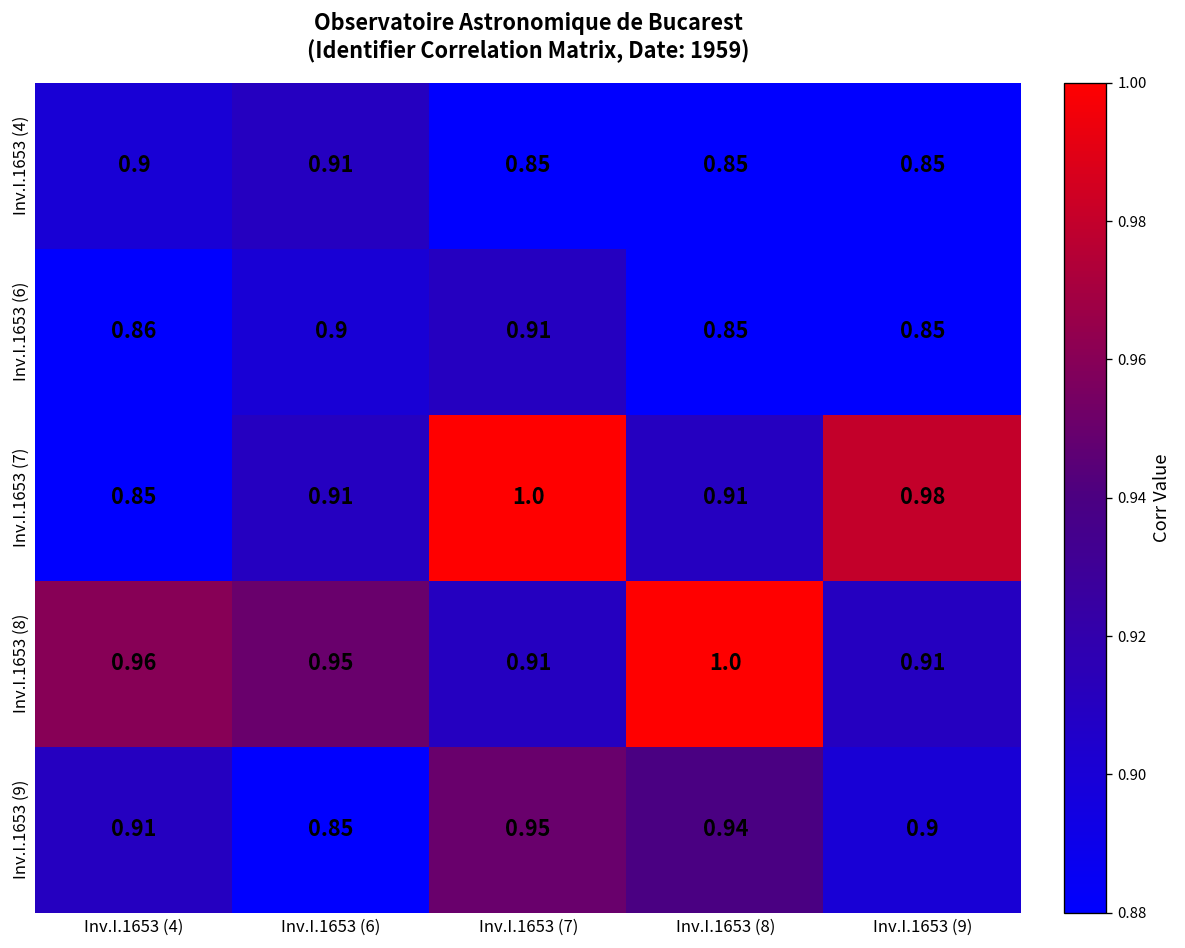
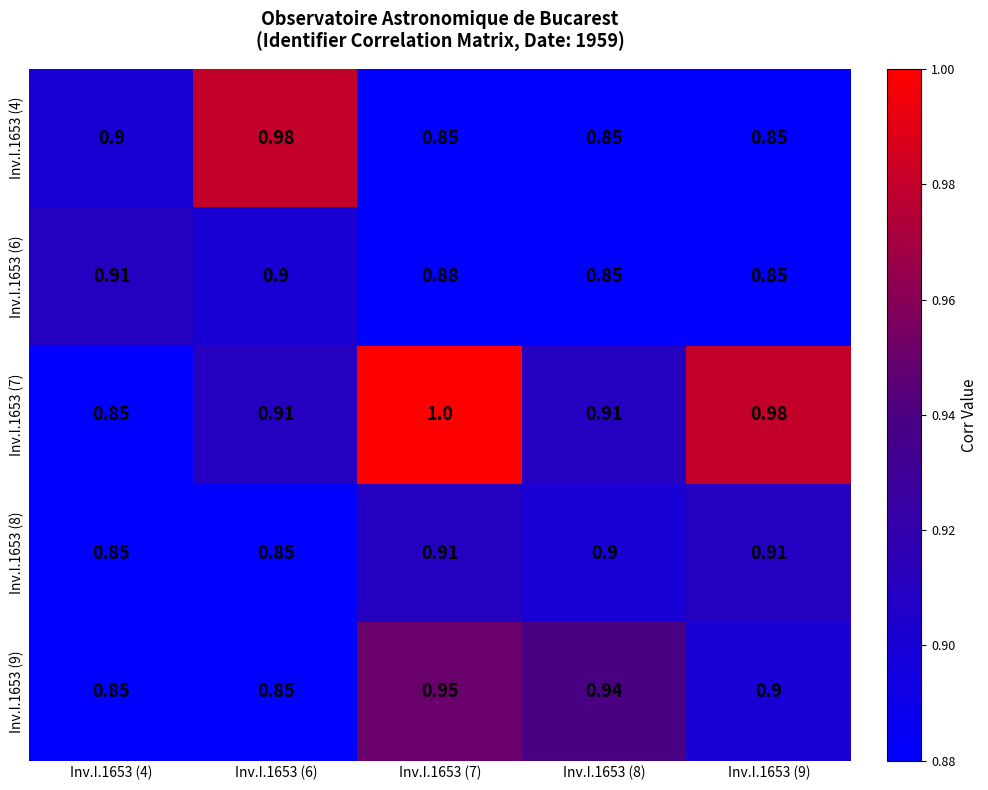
  {
    "Inv.I.1653 (4)": {
      "Inv.I.1653 (4)": 0.9,
-     "Inv.I.1653 (6)": 0.91,
+     "Inv.I.1653 (6)": 0.98,
      "Inv.I.1653 (7)": 0.85,
      "Inv.I.1653 (8)": 0.85,
      "Inv.I.1653 (9)": 0.85
    },
    "Inv.I.1653 (6)": {
-     "Inv.I.1653 (4)": 0.86,
+     "Inv.I.1653 (4)": 0.91,
      "Inv.I.1653 (6)": 0.9,
-     "Inv.I.1653 (7)": 0.91,
+     "Inv.I.1653 (7)": 0.88,
      "Inv.I.1653 (8)": 0.85,
      "Inv.I.1653 (9)": 0.85
    },
    "Inv.I.1653 (7)": {
      "Inv.I.1653 (4)": 0.85,
      "Inv.I.1653 (6)": 0.91,
      "Inv.I.1653 (7)": 1.0,
      "Inv.I.1653 (8)": 0.91,
      "Inv.I.1653 (9)": 0.98
    },
    "Inv.I.1653 (8)": {
-     "Inv.I.1653 (4)": 0.96,
-     "Inv.I.1653 (6)": 0.95,
+     "Inv.I.1653 (4)": 0.85,
+     "Inv.I.1653 (6)": 0.85,
      "Inv.I.1653 (7)": 0.91,
-     "Inv.I.1653 (8)": 1.0,
+     "Inv.I.1653 (8)": 0.9,
      "Inv.I.1653 (9)": 0.91
    },
    "Inv.I.1653 (9)": {
-     "Inv.I.1653 (4)": 0.91,
+     "Inv.I.1653 (4)": 0.85,
      "Inv.I.1653 (6)": 0.85,
      "Inv.I.1653 (7)": 0.95,
      "Inv.I.1653 (8)": 0.94,
      "Inv.I.1653 (9)": 0.9
    }
  }
